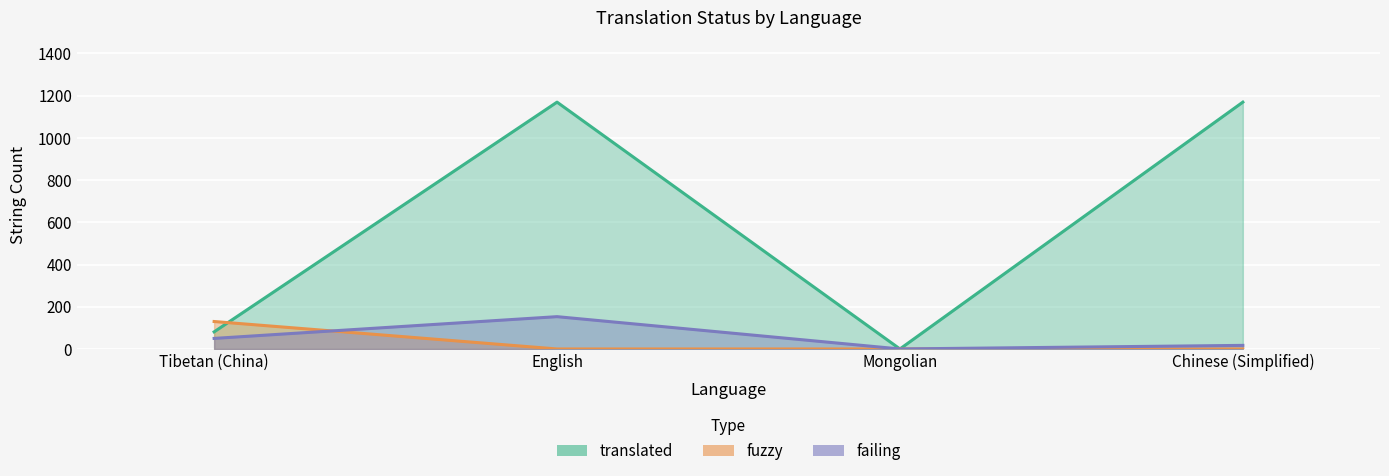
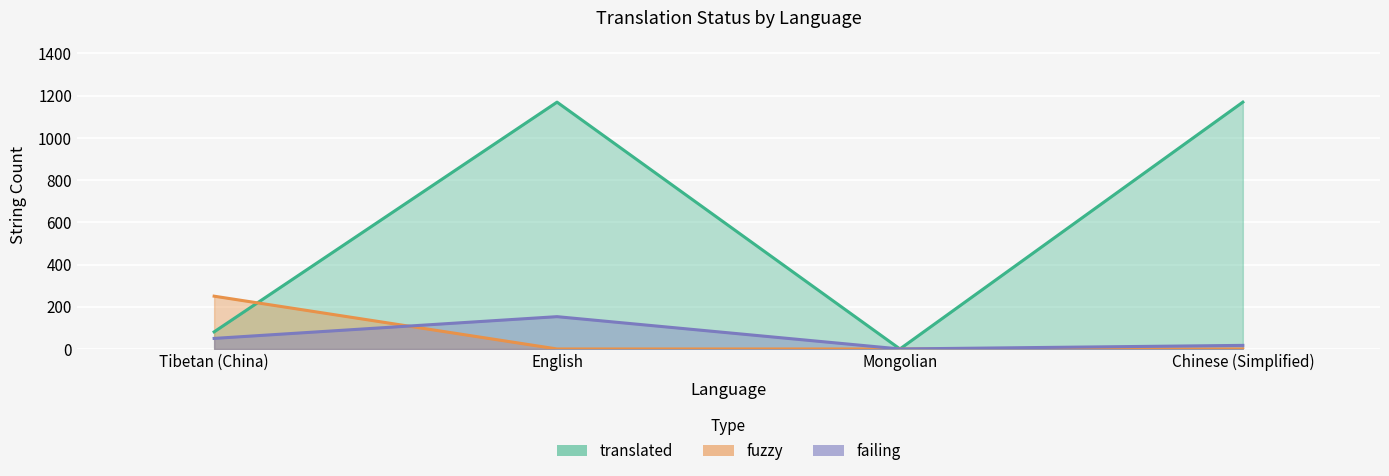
  {
    "fuzzy": {
-     "Tibetan (China)": 130,
+     "Tibetan (China)": 250,
      "English": 0,
      "Chinese (Simplified)": 0
    }
  }
